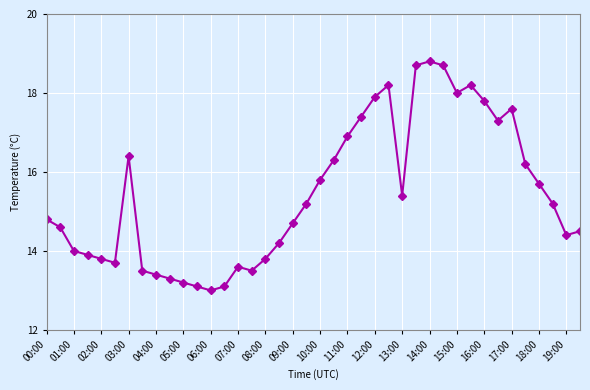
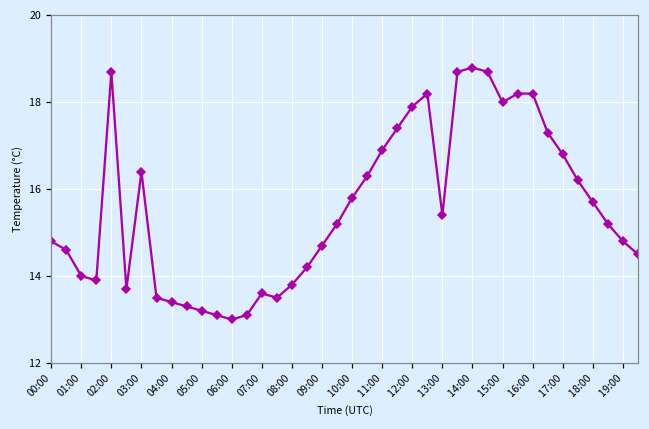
  {
    "00:00": 14.8,
    "01:00": 14.0,
-   "02:00": 13.8,
+   "02:00": 18.7,
    "03:00": 16.4,
    "04:00": 13.4,
    "05:00": 13.2,
    "06:00": 13.0,
    "07:00": 13.6,
    "08:00": 13.8,
    "09:00": 14.7,
    "10:00": 15.8,
    "11:00": 16.9,
    "12:00": 17.9,
    "13:00": 15.4,
    "14:00": 18.8,
    "15:00": 18.0,
-   "16:00": 17.8,
-   "17:00": 17.6,
+   "16:00": 18.2,
+   "17:00": 16.8,
    "18:00": 15.7,
-   "19:00": 14.4
+   "19:00": 14.8
  }
